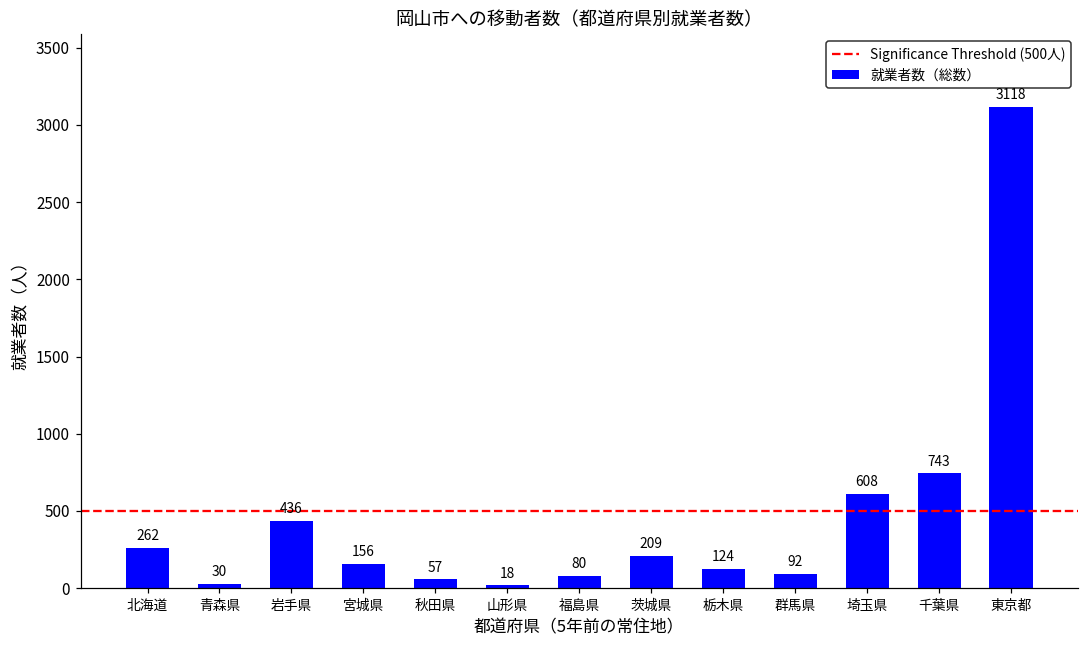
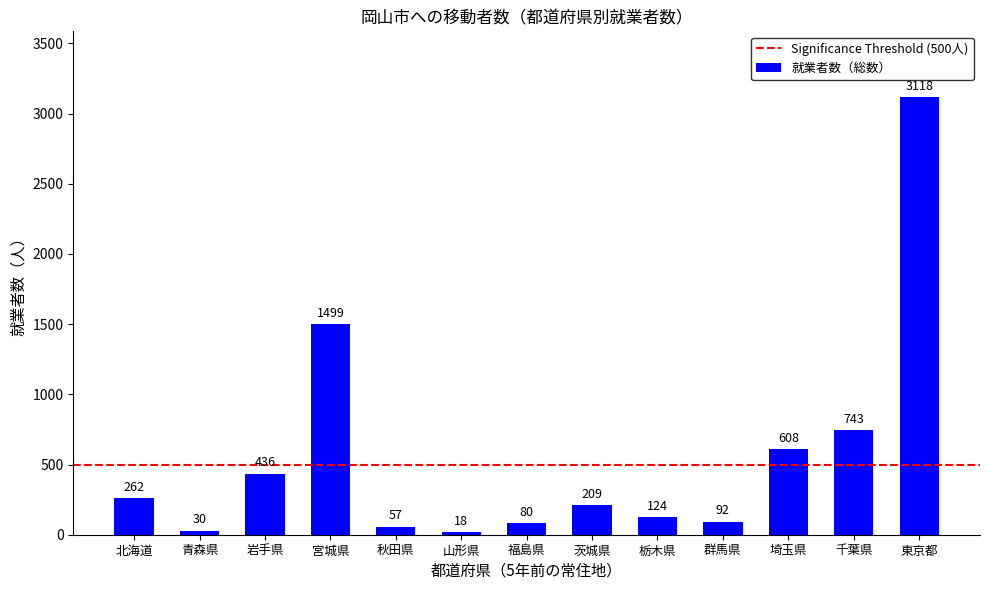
  {
    "北海道": 262,
    "青森県": 30,
    "岩手県": 436,
-   "宮城県": 156,
+   "宮城県": 1499,
    "秋田県": 57,
    "山形県": 18,
    "福島県": 80,
    "茨城県": 209,
    "栃木県": 124,
    "群馬県": 92,
    "埼玉県": 608,
    "千葉県": 743
  }
